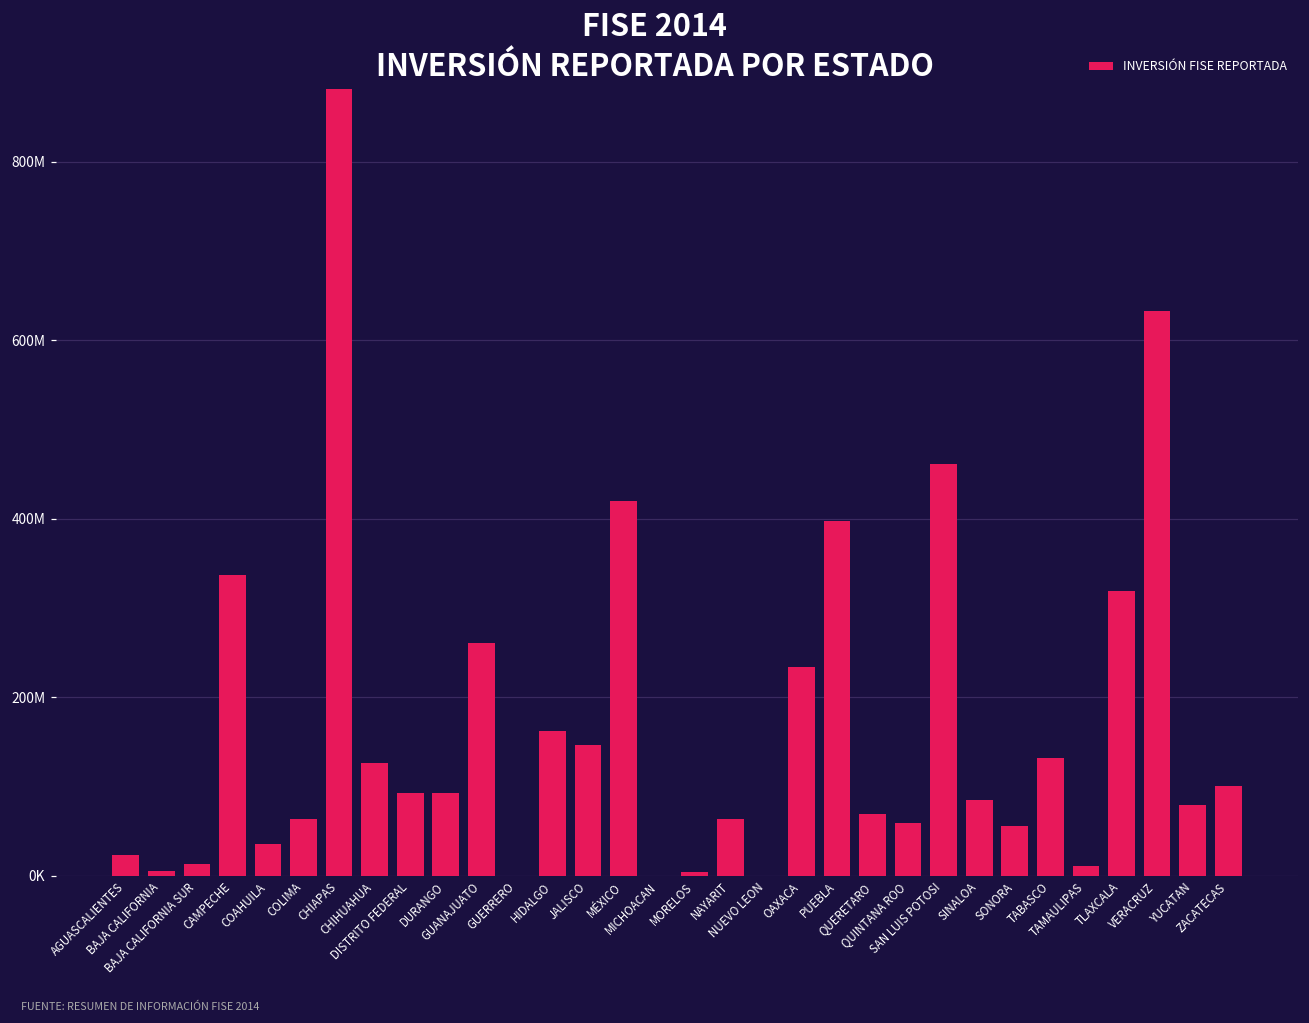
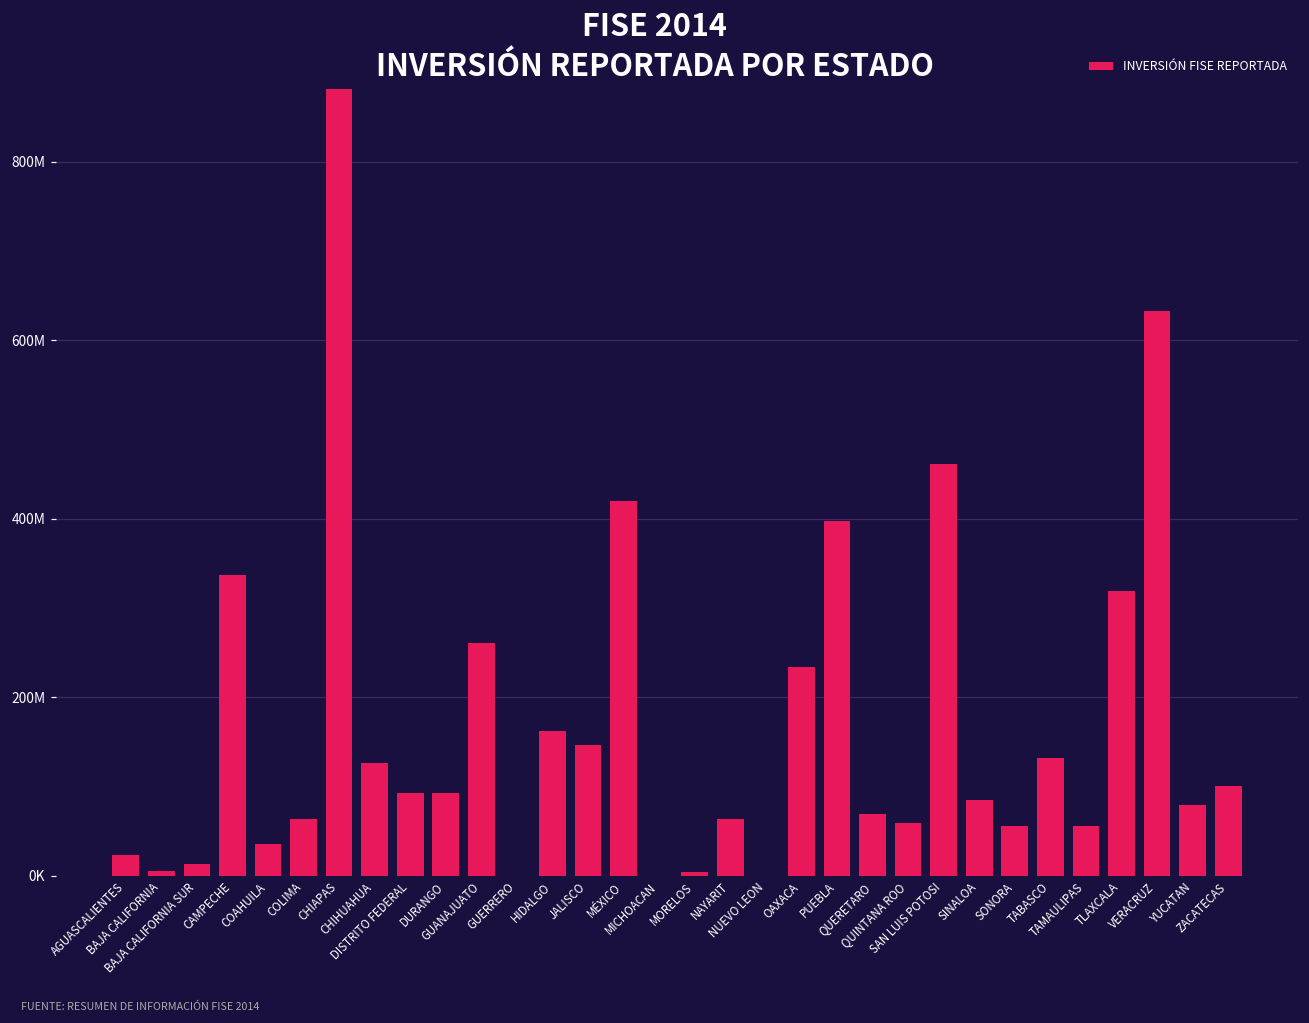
  {
    "AGUASCALIENTES": 20000000,
    "BAJA CALIFORNIA": 10000000,
    "BAJA CALIFORNIA SUR": 10000000,
    "CAMPECHE": 340000000,
    "COAHUILA": 40000000,
    "COLIMA": 60000000,
    "CHIAPAS": 880000000,
    "CHIHUAHUA": 130000000,
    "DISTRITO FEDERAL": 90000000,
    "DURANGO": 90000000,
    "GUANAJUATO": 260000000,
    "GUERRERO": 0,
    "HIDALGO": 160000000,
    "JALISCO": 150000000,
    "MÉXICO": 420000000,
    "MICHOACAN": 0,
    "MORELOS": 0,
    "NAYARIT": 60000000,
    "NUEVO LEON": 0,
    "OAXACA": 230000000,
    "PUEBLA": 400000000,
    "QUERETARO": 70000000,
    "QUINTANA ROO": 60000000,
    "SAN LUIS POTOSI": 460000000,
    "SINALOA": 80000000,
    "SONORA": 60000000,
    "TABASCO": 130000000,
-   "TAMAULIPAS": 10000000,
+   "TAMAULIPAS": 60000000,
    "TLAXCALA": 320000000,
    "VERACRUZ": 630000000,
    "YUCATAN": 80000000,
    "ZACATECAS": 100000000
  }
